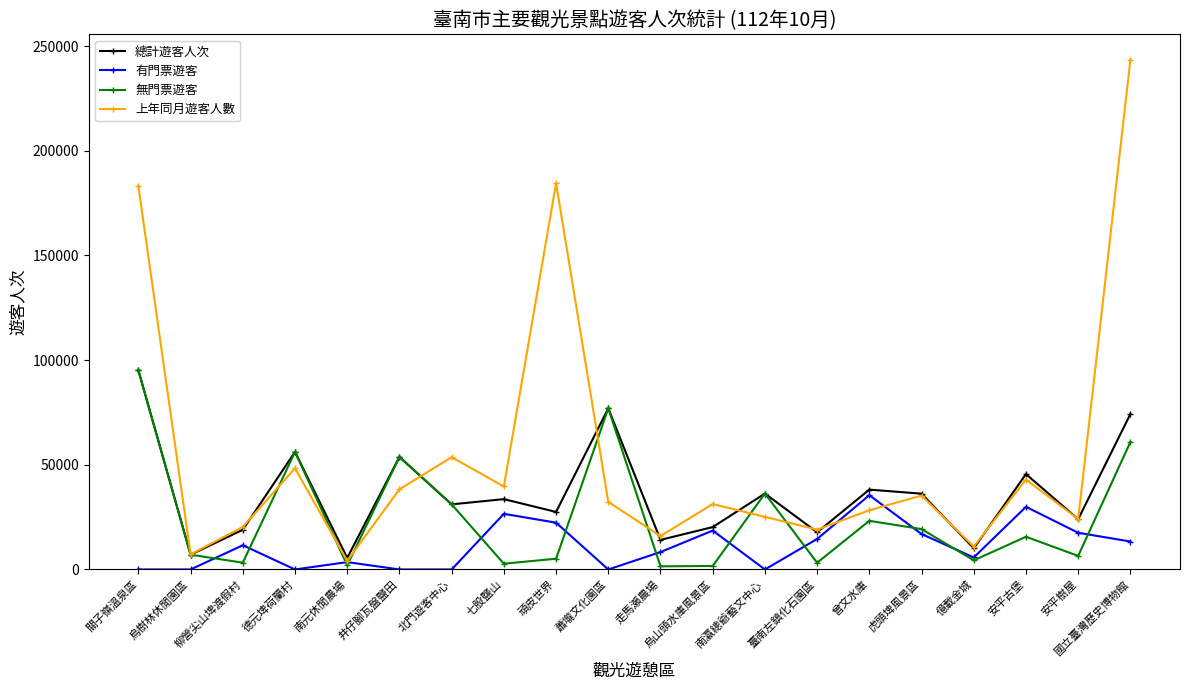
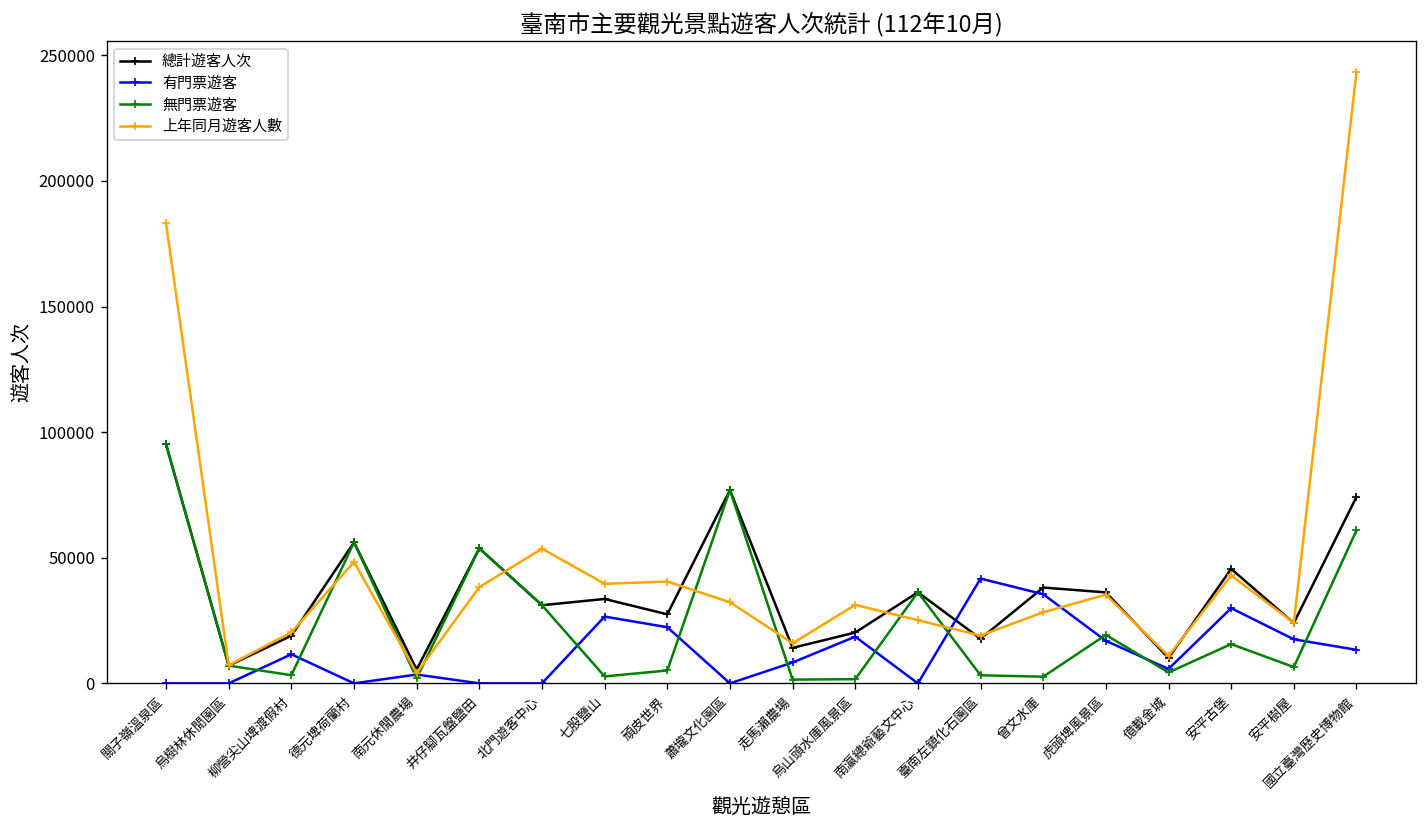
  {
    "總計遊客人次": {
      "柳營尖山埤渡假村": 19000,
      "南元休閒農場": 6000,
      "七股鹽山": 34000,
      "頑皮世界": 27000,
      "走馬瀨農場": 14000,
      "烏山頭水庫風景區": 20000,
      "臺南左鎮化石園區": 18000,
      "曾文水庫": 38000,
      "安平古堡": 46000,
      "國立臺灣歷史博物館": 74000
    },
    "有門票遊客": {
      "關子嶺溫泉區": 0,
      "烏樹林休閒園區": 0,
      "柳營尖山埤渡假村": 12000,
      "德元埤荷蘭村": 0,
      "井仔腳瓦盤鹽田": 0,
      "北門遊客中心": 0,
      "七股鹽山": 27000,
      "頑皮世界": 22000,
      "蕭壠文化園區": 0,
      "走馬瀨農場": 8000,
      "烏山頭水庫風景區": 19000,
      "南瀛總爺藝文中心": 0,
-     "臺南左鎮化石園區": 15000,
+     "臺南左鎮化石園區": 42000,
      "曾文水庫": 35000,
      "虎頭埤風景區": 17000,
      "億載金城": 6000,
      "安平古堡": 30000,
      "安平樹屋": 18000,
      "國立臺灣歷史博物館": 13000
    },
    "無門票遊客": {
      "柳營尖山埤渡假村": 3000,
      "南元休閒農場": 2000,
      "七股鹽山": 3000,
      "頑皮世界": 5000,
      "走馬瀨農場": 1000,
      "烏山頭水庫風景區": 2000,
      "臺南左鎮化石園區": 3000,
-     "曾文水庫": 23000,
+     "曾文水庫": 3000,
      "虎頭埤風景區": 19000,
      "億載金城": 4000,
      "安平古堡": 16000,
      "安平樹屋": 6000,
      "國立臺灣歷史博物館": 61000
    },
    "上年同月遊客人數": {
      "關子嶺溫泉區": 183000,
      "柳營尖山埤渡假村": 20000,
      "德元埤荷蘭村": 48000,
      "井仔腳瓦盤鹽田": 38000,
      "北門遊客中心": 54000,
      "七股鹽山": 40000,
-     "頑皮世界": 185000,
+     "頑皮世界": 41000,
      "蕭壠文化園區": 32000,
      "走馬瀨農場": 16000,
      "烏山頭水庫風景區": 31000,
      "南瀛總爺藝文中心": 25000,
      "臺南左鎮化石園區": 19000,
      "曾文水庫": 28000,
      "安平古堡": 43000,
      "國立臺灣歷史博物館": 243000
    }
  }
